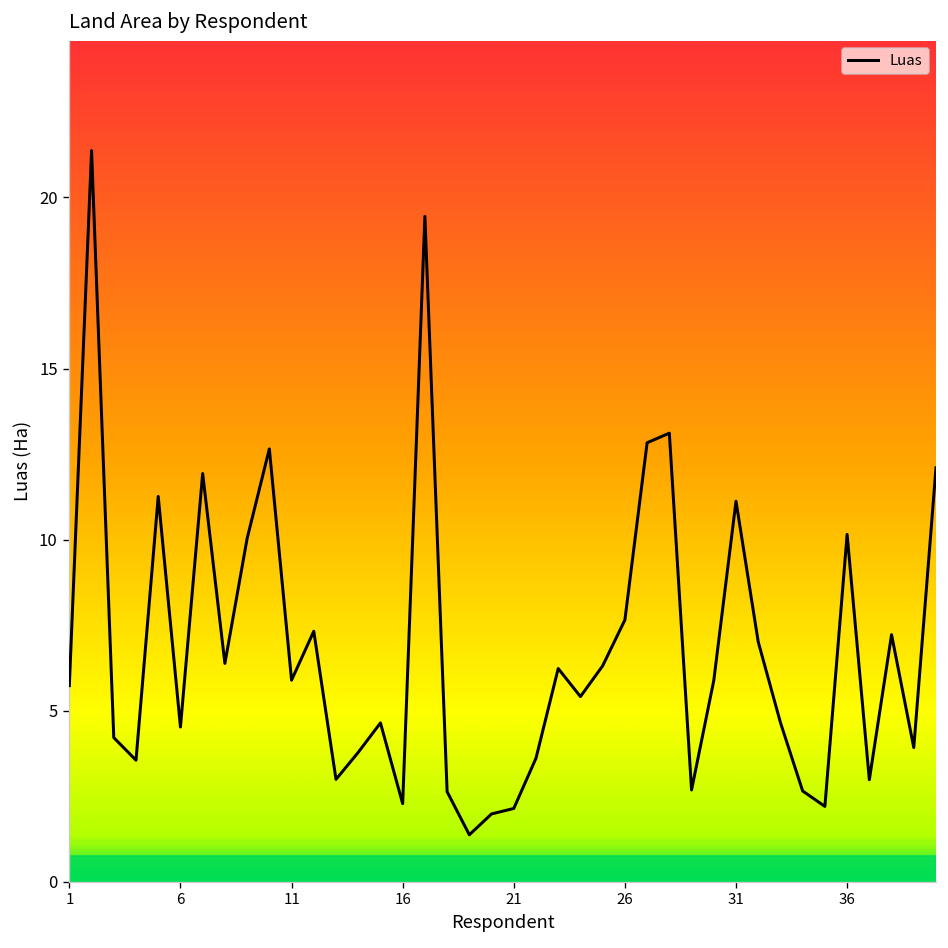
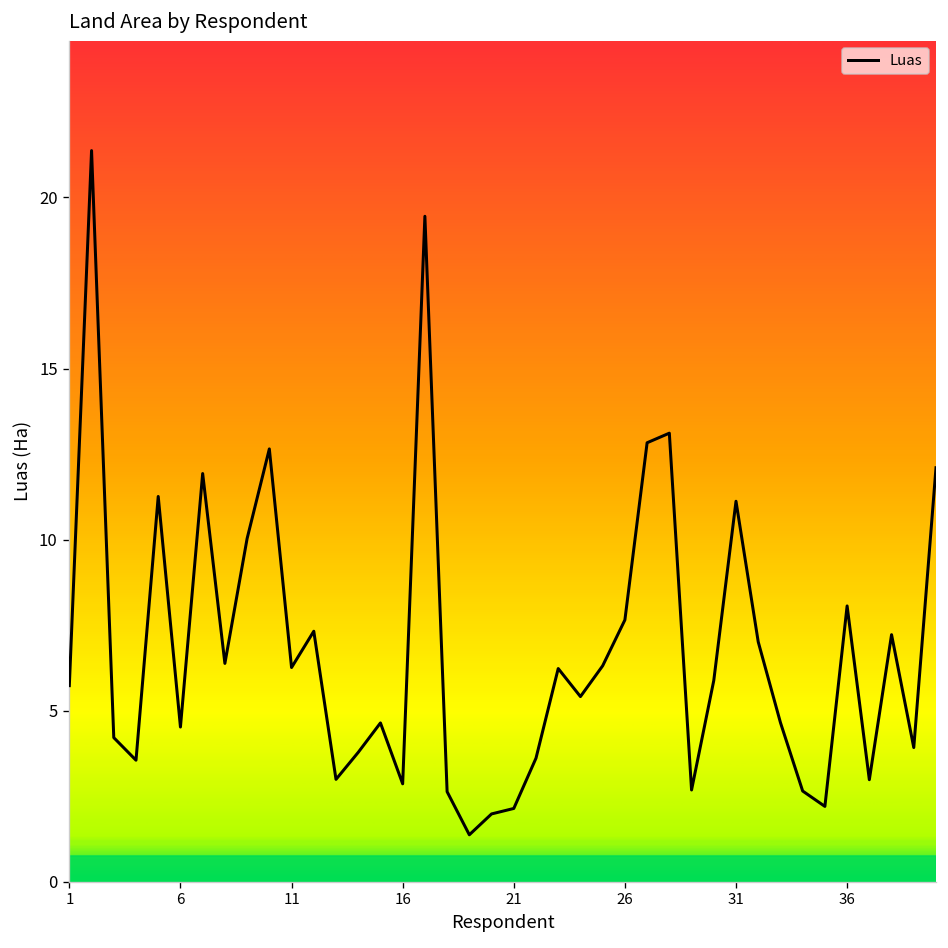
  {
    "1": 5.7,
    "6": 4.5,
-   "11": 5.9,
-   "16": 2.3,
+   "11": 6.3,
+   "16": 2.9,
    "21": 2.1,
    "26": 7.7,
    "31": 11.1,
-   "36": 10.2
+   "36": 8.1
  }
